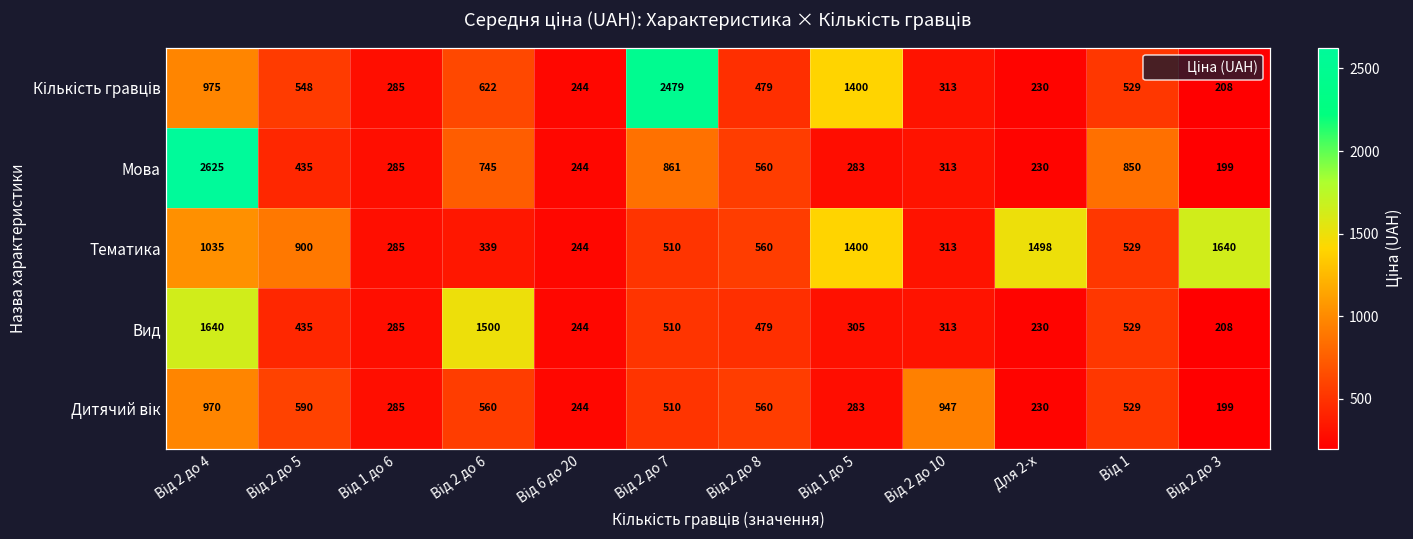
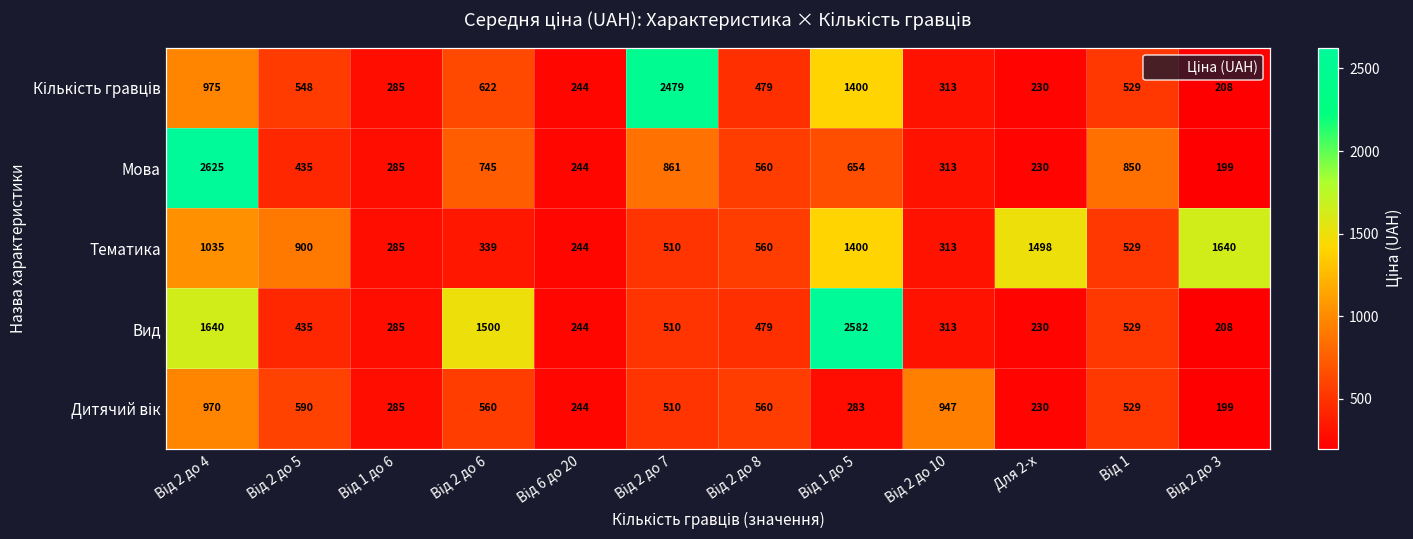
  {
    "Кількість гравців": {
      "Від 2 до 4": 975,
      "Від 2 до 5": 548,
      "Від 1 до 6": 285,
      "Від 2 до 6": 622,
      "Від 6 до 20": 244,
      "Від 2 до 7": 2479,
      "Від 2 до 8": 479,
      "Від 1 до 5": 1400,
      "Від 2 до 10": 313,
      "Для 2-х": 230,
      "Від 1": 529,
      "Від 2 до 3": 208
    },
    "Мова": {
      "Від 2 до 4": 2625,
      "Від 2 до 5": 435,
      "Від 1 до 6": 285,
      "Від 2 до 6": 745,
      "Від 6 до 20": 244,
      "Від 2 до 7": 861,
      "Від 2 до 8": 560,
-     "Від 1 до 5": 283,
+     "Від 1 до 5": 654,
      "Від 2 до 10": 313,
      "Для 2-х": 230,
      "Від 1": 850,
      "Від 2 до 3": 199
    },
    "Тематика": {
      "Від 2 до 4": 1035,
      "Від 2 до 5": 900,
      "Від 1 до 6": 285,
      "Від 2 до 6": 339,
      "Від 6 до 20": 244,
      "Від 2 до 7": 510,
      "Від 2 до 8": 560,
      "Від 1 до 5": 1400,
      "Від 2 до 10": 313,
      "Для 2-х": 1498,
      "Від 1": 529,
      "Від 2 до 3": 1640
    },
    "Вид": {
      "Від 2 до 4": 1640,
      "Від 2 до 5": 435,
      "Від 1 до 6": 285,
      "Від 2 до 6": 1500,
      "Від 6 до 20": 244,
      "Від 2 до 7": 510,
      "Від 2 до 8": 479,
-     "Від 1 до 5": 305,
+     "Від 1 до 5": 2582,
      "Від 2 до 10": 313,
      "Для 2-х": 230,
      "Від 1": 529,
      "Від 2 до 3": 208
    },
    "Дитячий вік": {
      "Від 2 до 4": 970,
      "Від 2 до 5": 590,
      "Від 1 до 6": 285,
      "Від 2 до 6": 560,
      "Від 6 до 20": 244,
      "Від 2 до 7": 510,
      "Від 2 до 8": 560,
      "Від 1 до 5": 283,
      "Від 2 до 10": 947,
      "Для 2-х": 230,
      "Від 1": 529,
      "Від 2 до 3": 199
    }
  }
